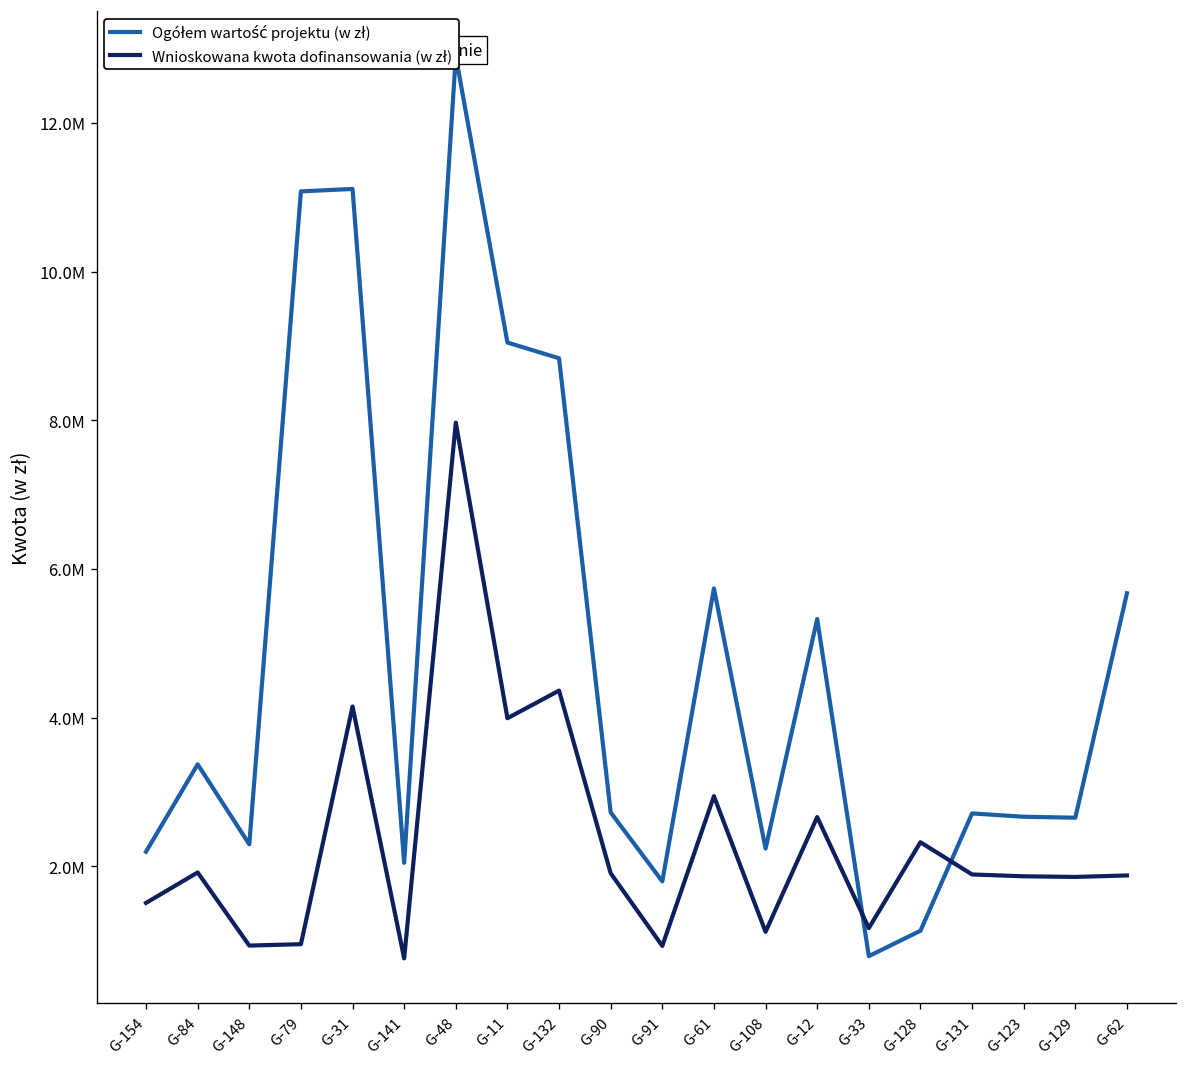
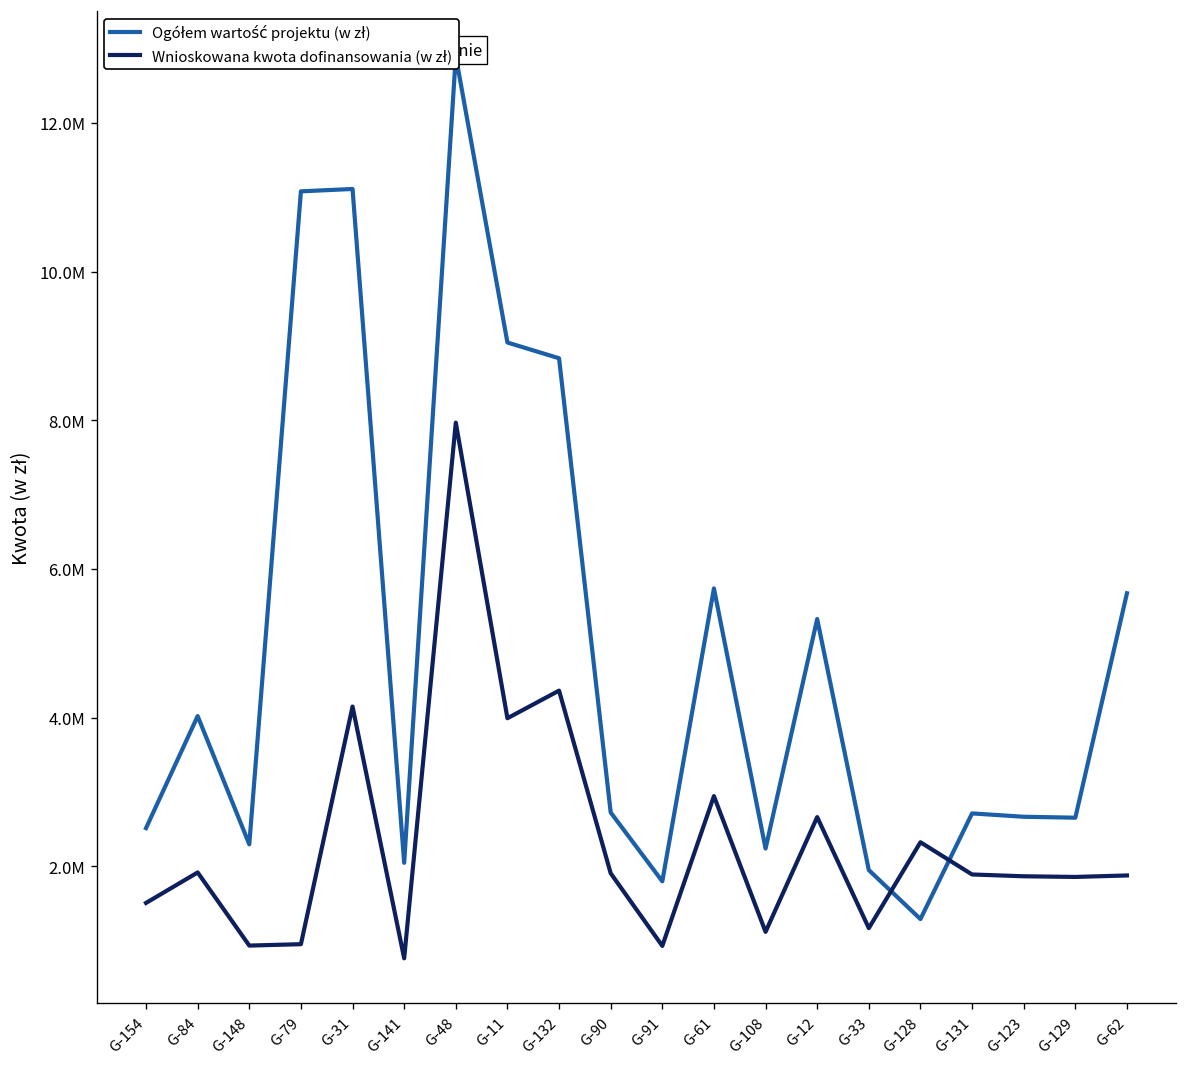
  {
    "Ogółem wartość projektu (w zł)": {
-     "G-154": 2200000,
-     "G-84": 3400000,
+     "G-154": 2500000,
+     "G-84": 4000000,
      "G-148": 2300000,
      "G-79": 11100000,
      "G-31": 11100000,
      "G-141": 2000000,
      "G-11": 9000000,
      "G-132": 8800000,
      "G-90": 2700000,
      "G-91": 1800000,
      "G-61": 5700000,
      "G-108": 2200000,
      "G-12": 5300000,
-     "G-33": 800000,
-     "G-128": 1100000,
+     "G-33": 2000000,
+     "G-128": 1300000,
      "G-131": 2700000,
      "G-123": 2700000,
      "G-129": 2700000,
      "G-62": 5700000
    },
    "Wnioskowana kwota dofinansowania (w zł)": {
      "G-154": 1500000,
      "G-84": 1900000,
      "G-148": 900000,
      "G-79": 1000000,
      "G-31": 4200000,
      "G-141": 800000,
      "G-48": 8000000,
      "G-11": 4000000,
      "G-132": 4400000,
      "G-90": 1900000,
      "G-91": 900000,
      "G-61": 2900000,
      "G-108": 1100000,
      "G-12": 2700000,
      "G-33": 1200000,
      "G-128": 2300000,
      "G-131": 1900000,
      "G-123": 1900000,
      "G-129": 1900000,
      "G-62": 1900000
    }
  }
